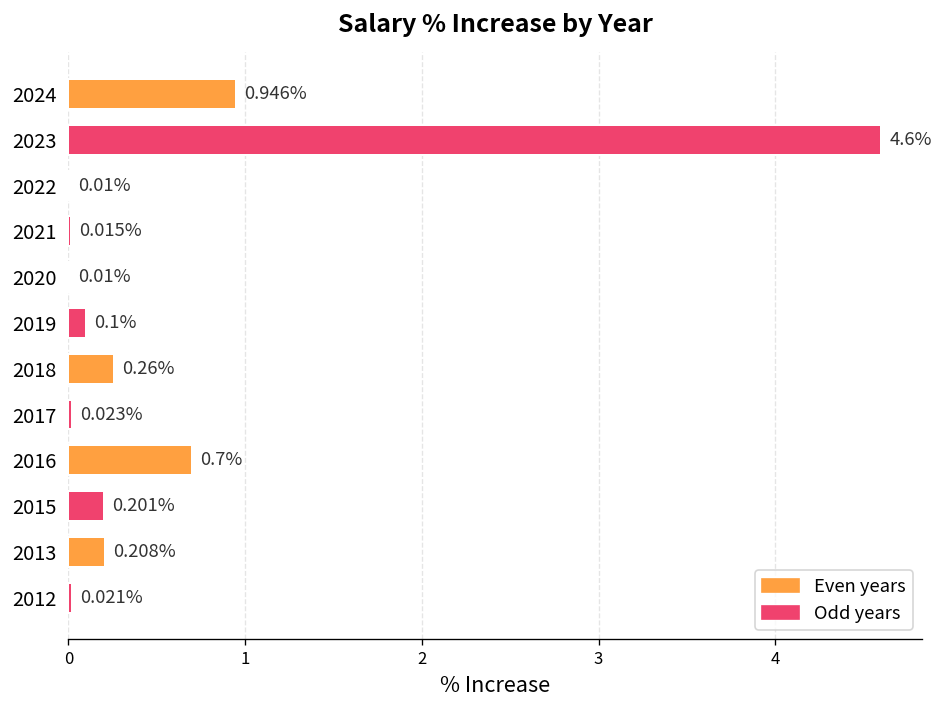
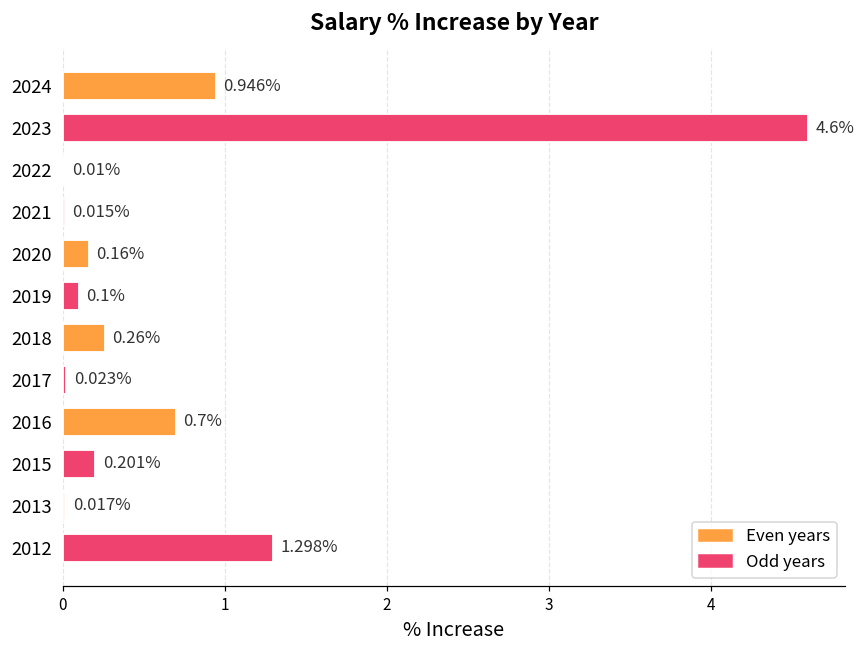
  {
    "2024": "0.946%",
    "2023": "4.6%",
    "2022": "0.01%",
    "2021": "0.015%",
-   "2020": "0.01%",
+   "2020": "0.16%",
    "2019": "0.1%",
    "2018": "0.26%",
    "2017": "0.023%",
    "2016": "0.7%",
    "2015": "0.201%",
-   "2013": "0.208%",
-   "2012": "0.021%"
+   "2013": "0.017%",
+   "2012": "1.298%"
  }
